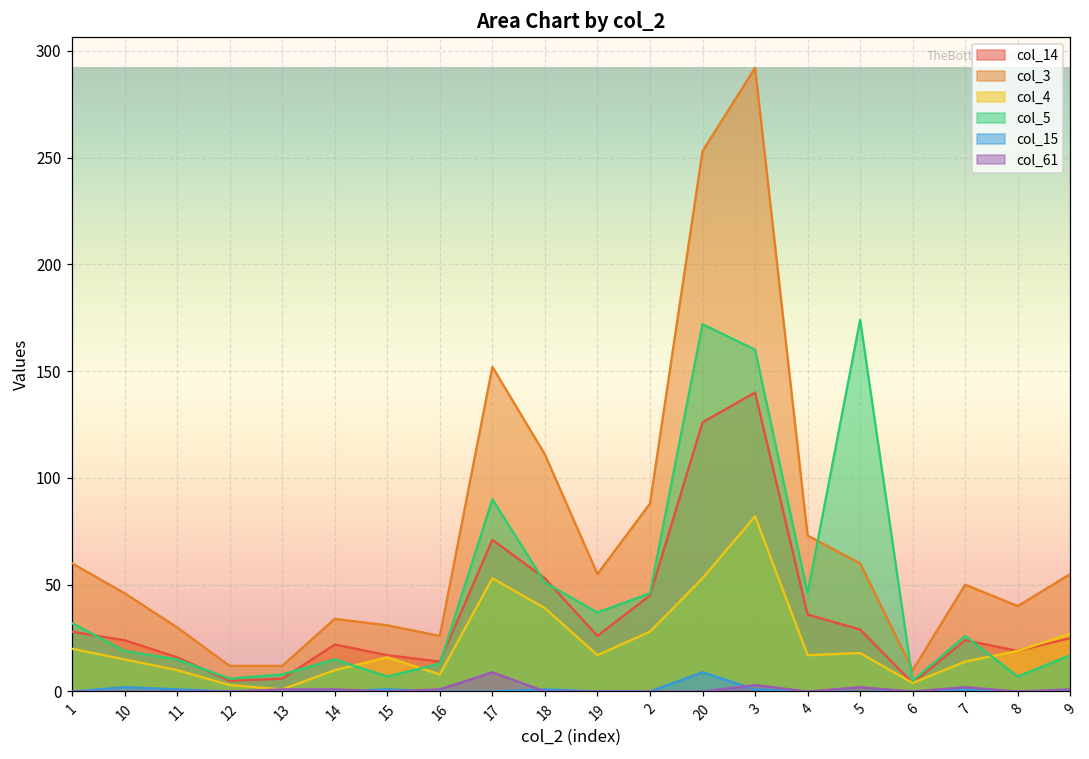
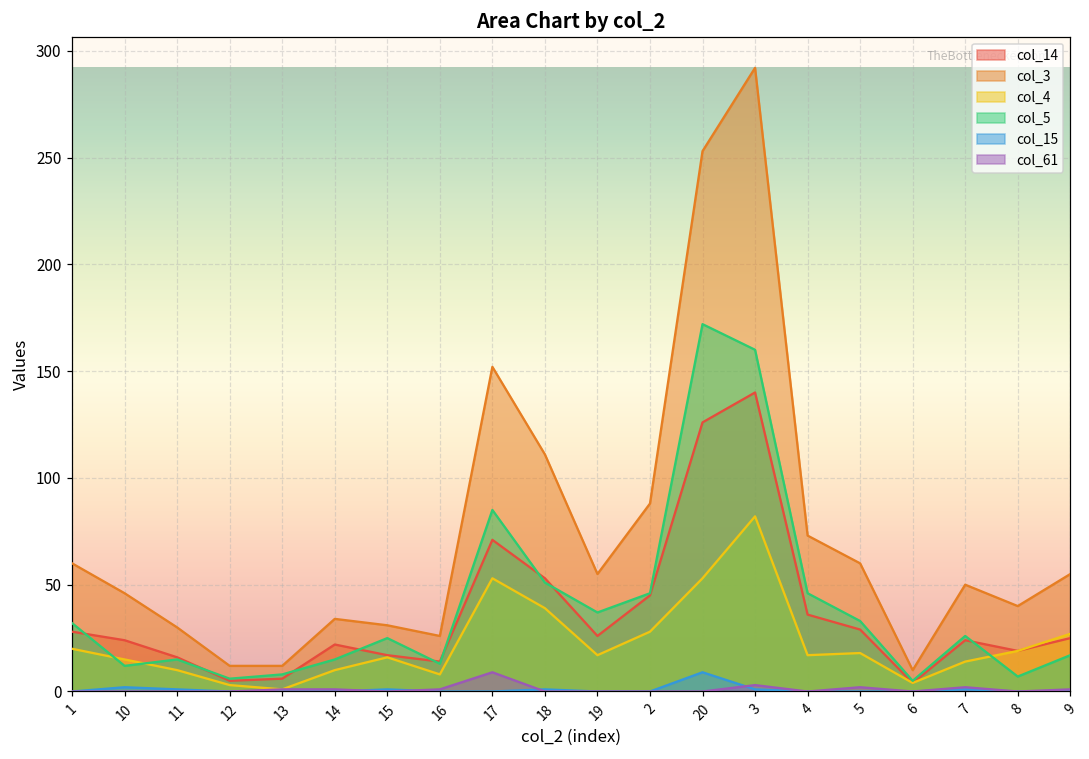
  {
    "col_5": {
      "1": 32,
-     "10": 19,
+     "10": 12,
      "13": 8,
      "14": 15,
-     "15": 7,
-     "17": 90,
+     "15": 25,
+     "17": 85,
      "18": 51,
      "19": 37,
      "20": 172,
      "3": 160,
      "4": 46,
-     "5": 174,
+     "5": 33,
      "7": 26,
      "8": 7,
      "9": 17
    },
    "col_15": {
      "10": 2,
      "17": 0,
      "20": 9,
      "3": 1,
      "5": 0
    },
    "col_61": {
      "10": 0,
      "17": 9,
      "20": 0,
      "3": 3,
      "5": 2
    }
  }
